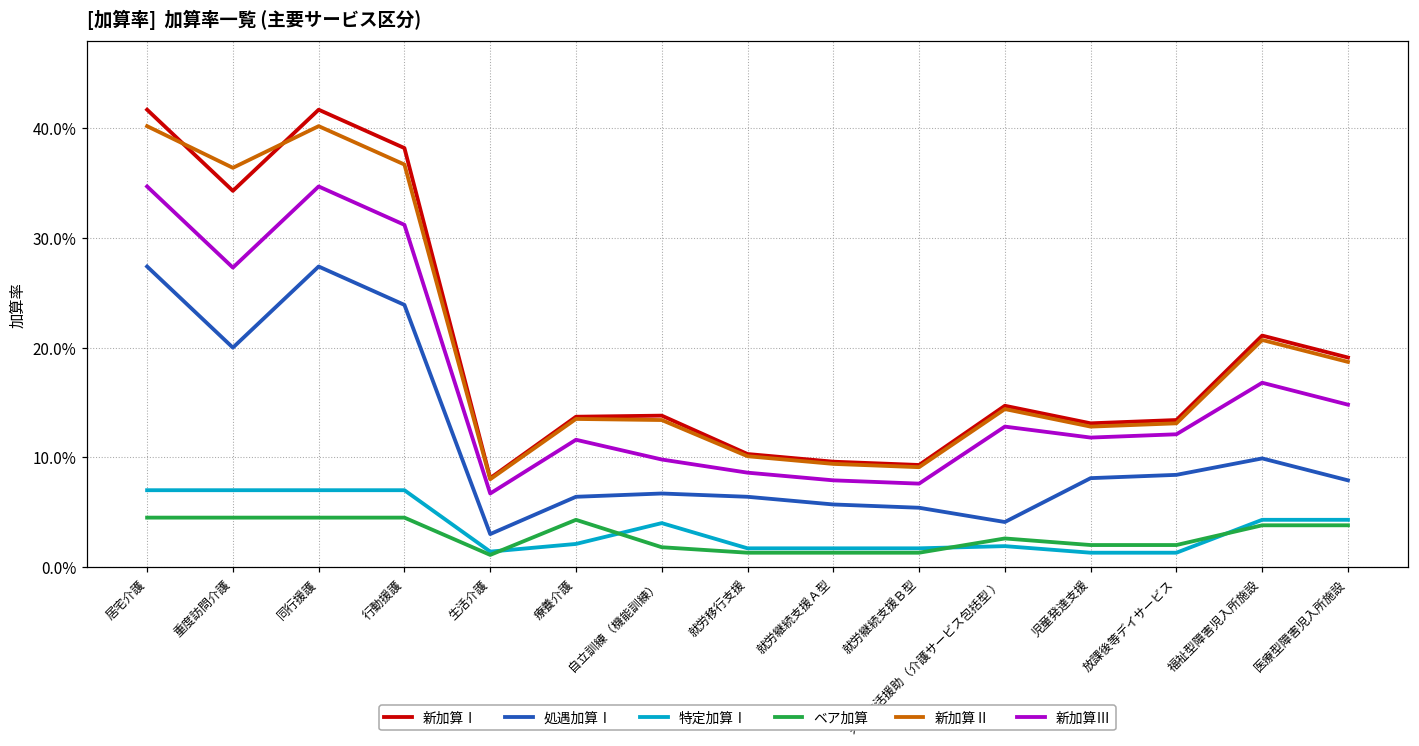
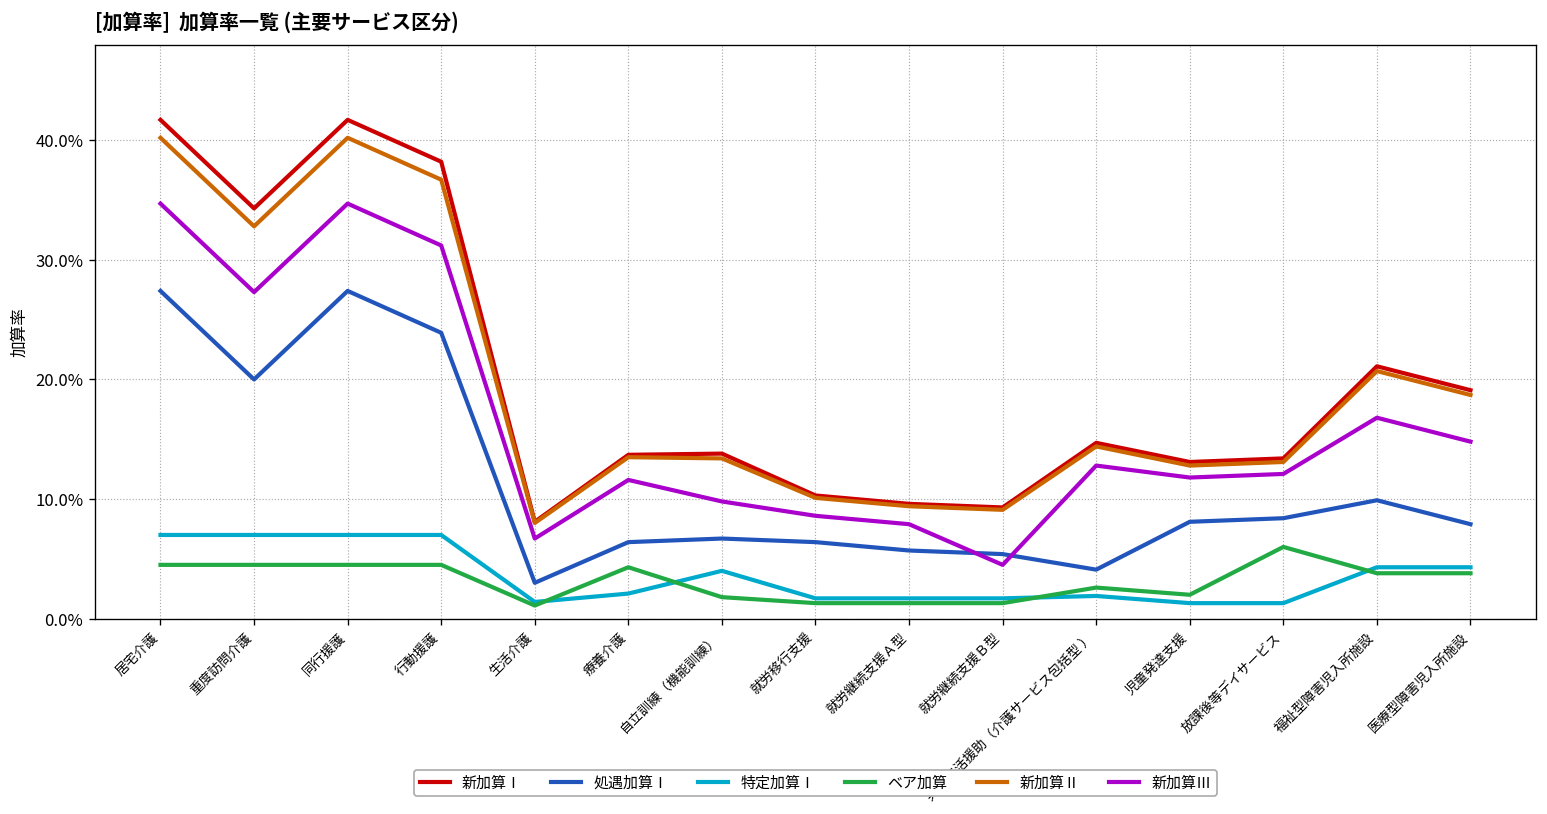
  {
    "新加算Ⅰ": {
      "居宅介護": "42%",
      "重度訪問介護": "34%",
      "同行援護": "42%",
      "行動援護": "38%",
      "自立訓練（機能訓練）": "14%",
      "共同生活援助（介護サービス包括型 ）": "15%",
      "児童発達支援": "13%",
      "放課後等デイサービス": "13%",
      "福祉型障害児入所施設": "21%",
      "医療型障害児入所施設": "19%"
    },
    "処遇加算Ⅰ": {
      "居宅介護": "27%",
      "重度訪問介護": "20%",
      "同行援護": "27%",
      "行動援護": "24%",
      "生活介護": "3%",
      "療養介護": "6%",
      "自立訓練（機能訓練）": "7%",
      "就労移行支援": "6%",
      "就労継続支援Ａ型": "6%",
      "就労継続支援Ｂ型": "5%",
      "共同生活援助（介護サービス包括型 ）": "4%",
      "児童発達支援": "8%",
      "放課後等デイサービス": "8%",
      "福祉型障害児入所施設": "10%",
      "医療型障害児入所施設": "8%"
    },
    "特定加算Ⅰ": {
      "居宅介護": "7%",
      "重度訪問介護": "7%",
      "同行援護": "7%",
      "行動援護": "7%",
      "生活介護": "1%",
      "療養介護": "2%",
      "自立訓練（機能訓練）": "4%",
      "就労移行支援": "2%",
      "就労継続支援Ａ型": "2%",
      "就労継続支援Ｂ型": "2%",
      "共同生活援助（介護サービス包括型 ）": "2%",
      "児童発達支援": "1%",
      "放課後等デイサービス": "1%",
      "福祉型障害児入所施設": "4%",
      "医療型障害児入所施設": "4%"
    },
    "ベア加算": {
      "居宅介護": "5%",
      "重度訪問介護": "5%",
      "同行援護": "5%",
      "行動援護": "5%",
      "生活介護": "1%",
      "療養介護": "4%",
      "自立訓練（機能訓練）": "2%",
      "就労移行支援": "1%",
      "就労継続支援Ａ型": "1%",
      "就労継続支援Ｂ型": "1%",
      "共同生活援助（介護サービス包括型 ）": "3%",
      "児童発達支援": "2%",
-     "放課後等デイサービス": "2%",
+     "放課後等デイサービス": "6%",
      "福祉型障害児入所施設": "4%",
      "医療型障害児入所施設": "4%"
    },
    "新加算Ⅱ": {
      "居宅介護": "40%",
-     "重度訪問介護": "36%",
+     "重度訪問介護": "33%",
      "同行援護": "40%",
      "行動援護": "37%",
      "自立訓練（機能訓練）": "13%",
      "共同生活援助（介護サービス包括型 ）": "14%",
      "児童発達支援": "13%",
      "放課後等デイサービス": "13%",
      "福祉型障害児入所施設": "21%",
      "医療型障害児入所施設": "19%"
    },
    "新加算Ⅲ": {
      "居宅介護": "35%",
      "重度訪問介護": "27%",
      "同行援護": "35%",
      "行動援護": "31%",
      "生活介護": "7%",
      "療養介護": "12%",
      "自立訓練（機能訓練）": "10%",
      "就労移行支援": "9%",
      "就労継続支援Ａ型": "8%",
-     "就労継続支援Ｂ型": "8%",
+     "就労継続支援Ｂ型": "5%",
      "共同生活援助（介護サービス包括型 ）": "13%",
      "児童発達支援": "12%",
      "放課後等デイサービス": "12%",
      "福祉型障害児入所施設": "17%",
      "医療型障害児入所施設": "15%"
    }
  }
